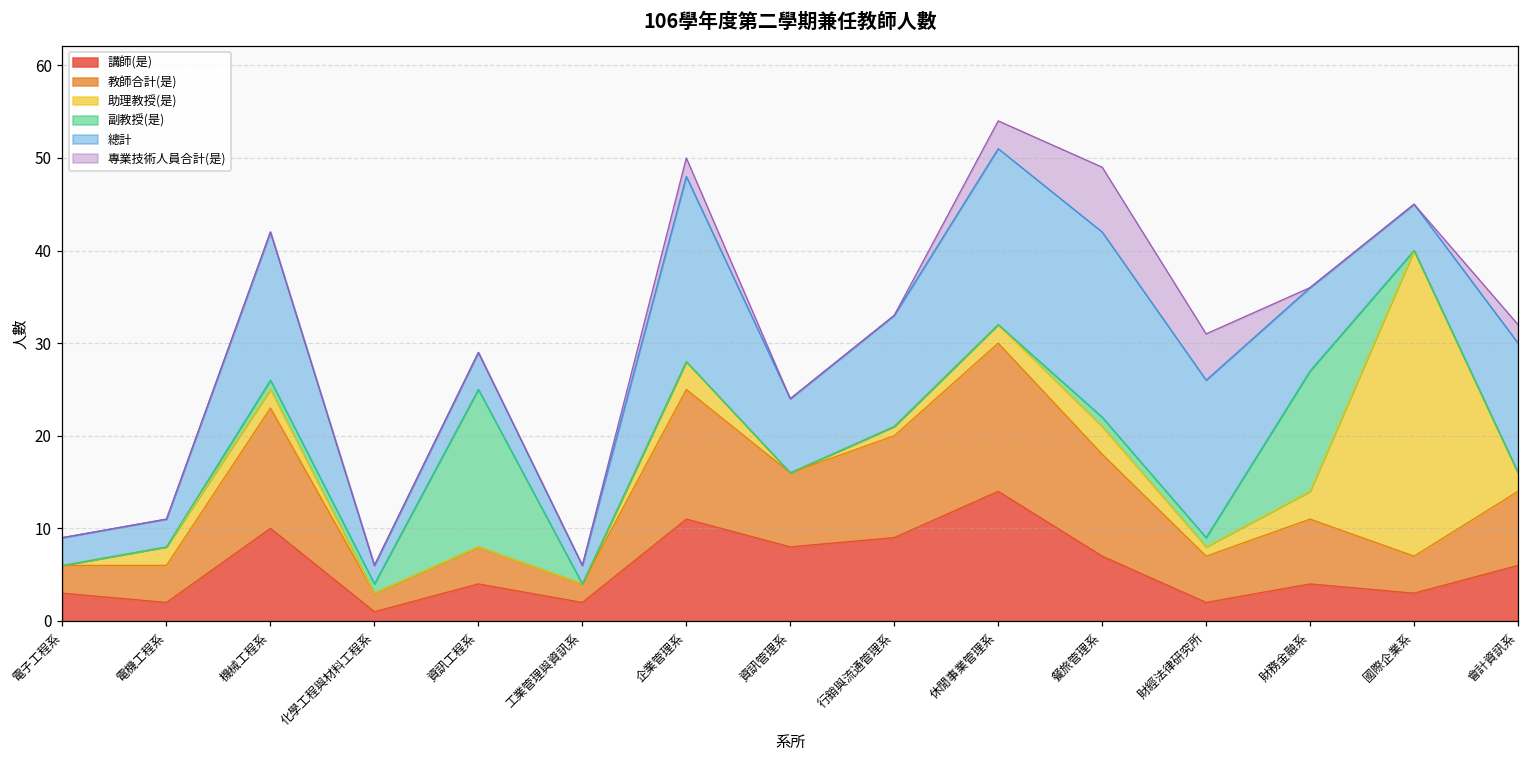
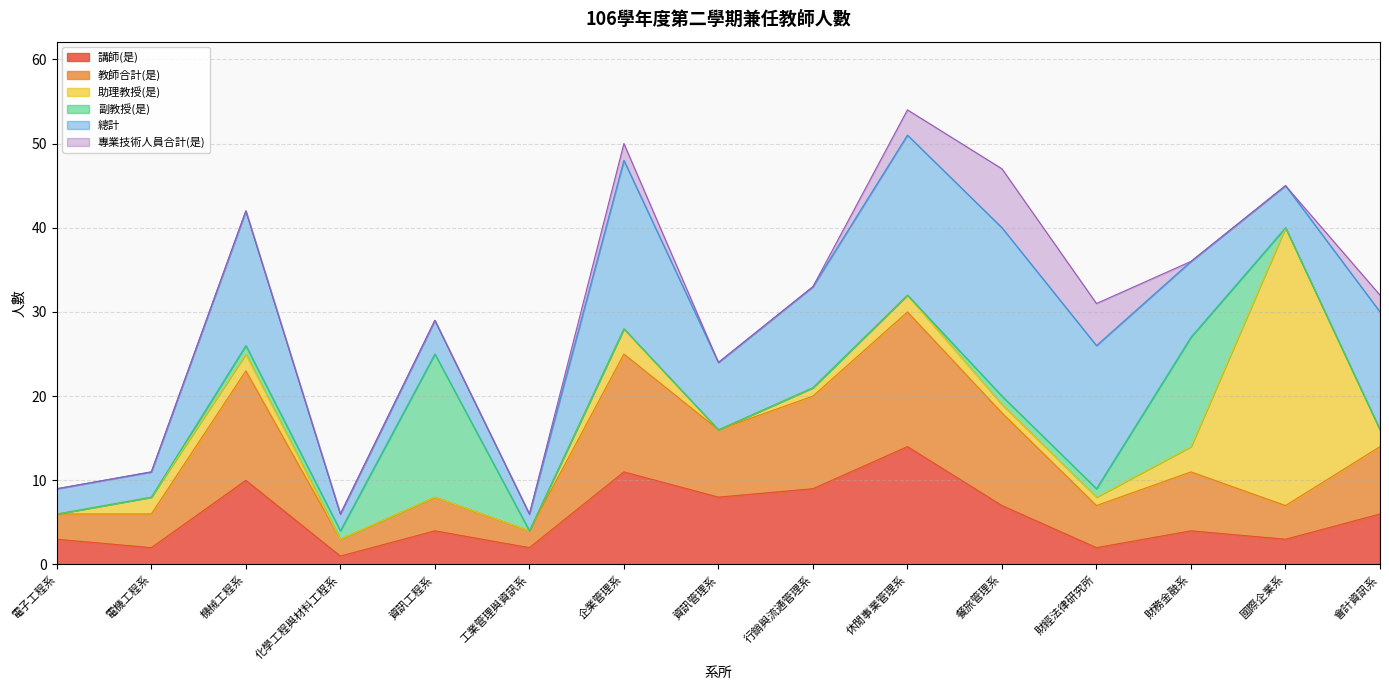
  {
    "助理教授(是)": {
      "機械工程系": 2,
-     "餐旅管理系": 3,
+     "餐旅管理系": 1,
      "財經法律研究所": 1,
      "財務金融系": 3
    },
    "副教授(是)": {
      "機械工程系": 1,
      "化學工程與材料工程系": 1,
      "資訊工程系": 17,
      "餐旅管理系": 1,
      "財經法律研究所": 1,
      "財務金融系": 13
    },
    "總計": {
      "企業管理系": 20,
      "休閒事業管理系": 19,
      "餐旅管理系": 20,
      "財經法律研究所": 17,
      "會計資訊系": 14
    },
    "專業技術人員合計(是)": {
      "企業管理系": 2,
      "休閒事業管理系": 3,
      "餐旅管理系": 7,
      "財經法律研究所": 5,
      "會計資訊系": 2
    }
  }
